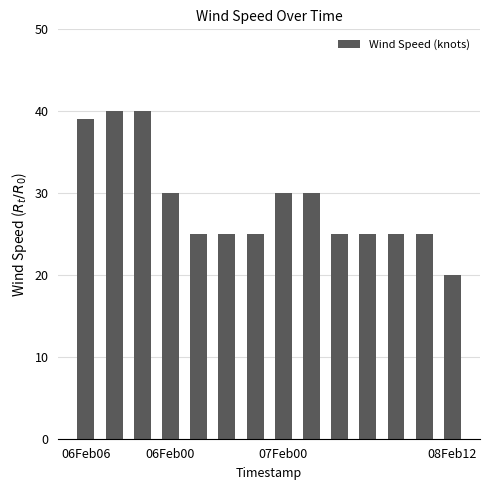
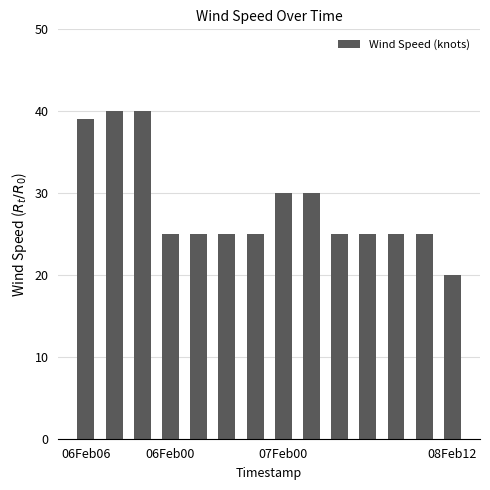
  {
    "06Feb06": 39,
-   "06Feb00": 30,
+   "06Feb00": 25,
    "07Feb00": 30,
    "08Feb12": 20
  }
